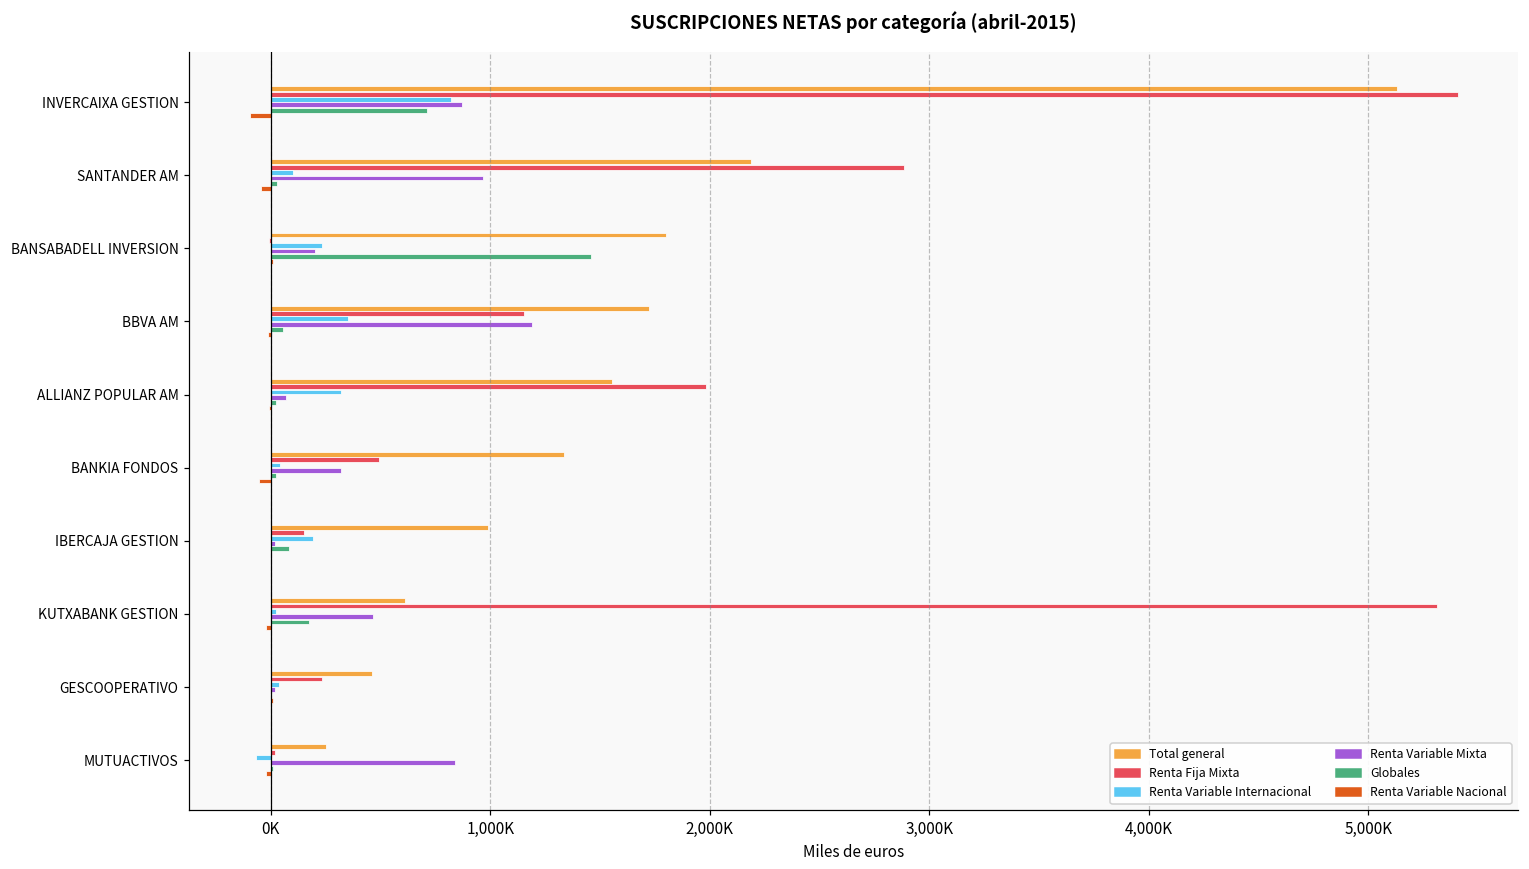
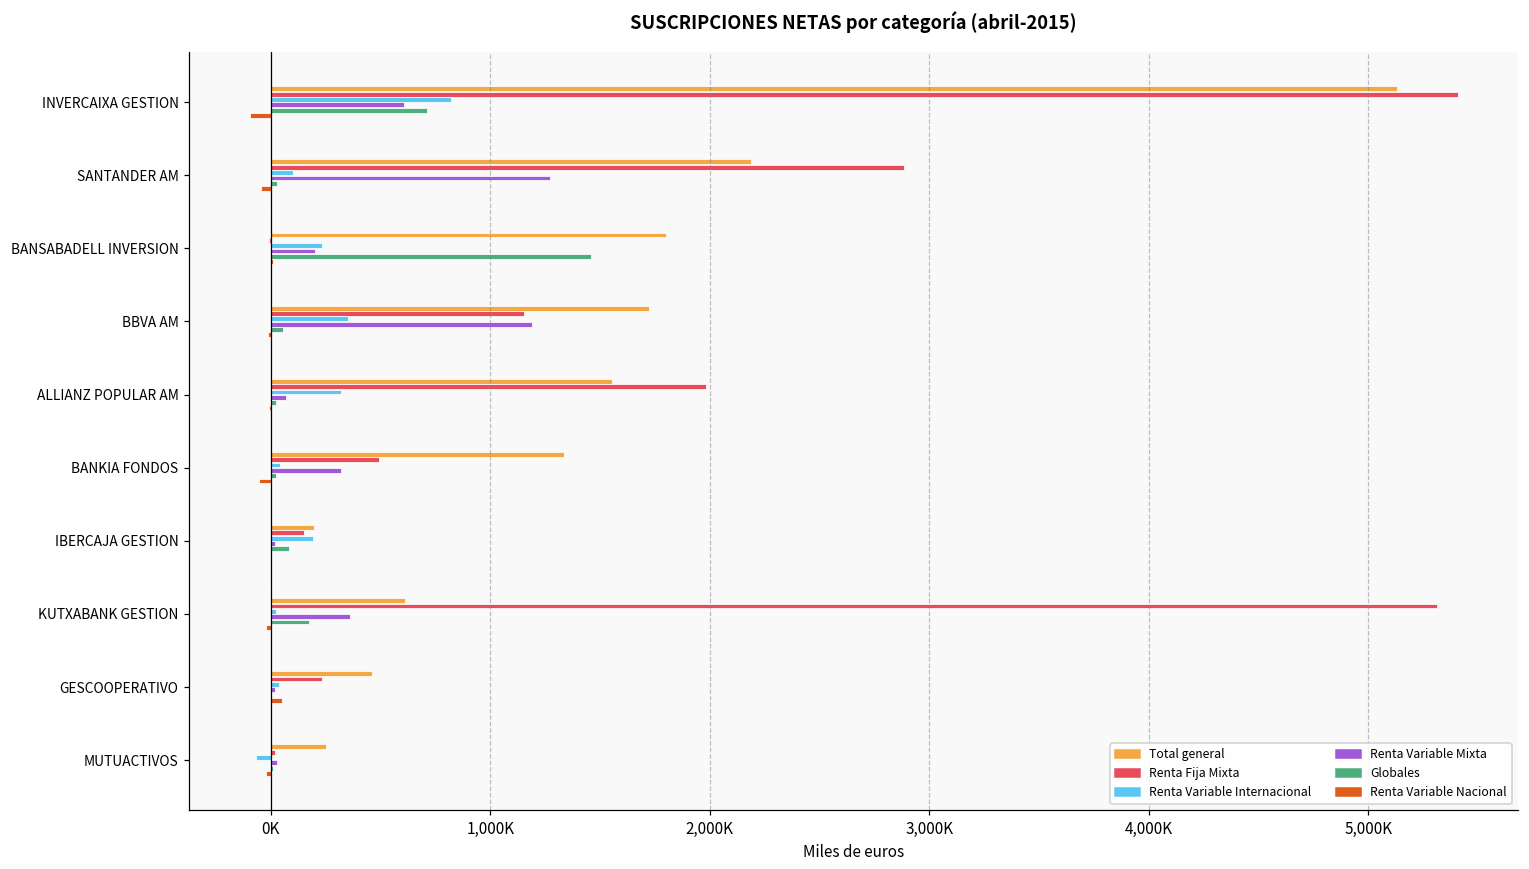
  {
    "Total general": {
      "INVERCAIXA GESTION": "5,130,000",
      "SANTANDER AM": "2,190,000",
      "BANSABADELL INVERSION": "1,800,000",
      "BBVA AM": "1,720,000",
      "ALLIANZ POPULAR AM": "1,550,000",
      "BANKIA FONDOS": "1,330,000",
-     "IBERCAJA GESTION": "990,000",
+     "IBERCAJA GESTION": "200,000",
      "KUTXABANK GESTION": "610,000",
      "GESCOOPERATIVO": "460,000",
      "MUTUACTIVOS": "250,000"
    },
    "Renta Fija Mixta": {
      "INVERCAIXA GESTION": "5,410,000",
      "SANTANDER AM": "2,880,000",
      "BBVA AM": "1,160,000",
      "ALLIANZ POPULAR AM": "1,980,000",
      "BANKIA FONDOS": "490,000",
      "IBERCAJA GESTION": "150,000",
      "KUTXABANK GESTION": "5,310,000",
      "GESCOOPERATIVO": "230,000",
      "MUTUACTIVOS": "20,000"
    },
    "Renta Variable Internacional": {
      "INVERCAIXA GESTION": "820,000",
      "SANTANDER AM": "100,000",
      "BANSABADELL INVERSION": "230,000",
      "BBVA AM": "350,000",
      "ALLIANZ POPULAR AM": "320,000",
      "BANKIA FONDOS": "40,000",
      "IBERCAJA GESTION": "190,000",
      "KUTXABANK GESTION": "20,000",
      "GESCOOPERATIVO": "40,000",
      "MUTUACTIVOS": "-70,000"
    },
    "Renta Variable Mixta": {
-     "INVERCAIXA GESTION": "870,000",
-     "SANTANDER AM": "970,000",
+     "INVERCAIXA GESTION": "610,000",
+     "SANTANDER AM": "1,270,000",
      "BANSABADELL INVERSION": "200,000",
      "BBVA AM": "1,190,000",
      "ALLIANZ POPULAR AM": "70,000",
      "BANKIA FONDOS": "320,000",
      "IBERCAJA GESTION": "20,000",
-     "KUTXABANK GESTION": "460,000",
+     "KUTXABANK GESTION": "360,000",
      "GESCOOPERATIVO": "20,000",
-     "MUTUACTIVOS": "840,000"
+     "MUTUACTIVOS": "30,000"
    },
    "Globales": {
      "INVERCAIXA GESTION": "710,000",
      "SANTANDER AM": "30,000",
      "BANSABADELL INVERSION": "1,460,000",
      "BBVA AM": "60,000",
      "ALLIANZ POPULAR AM": "30,000",
      "BANKIA FONDOS": "20,000",
      "IBERCAJA GESTION": "80,000",
      "KUTXABANK GESTION": "180,000",
      "GESCOOPERATIVO": "0"
    },
    "Renta Variable Nacional": {
      "INVERCAIXA GESTION": "-100,000",
      "SANTANDER AM": "-40,000",
      "BBVA AM": "-10,000",
      "BANKIA FONDOS": "-50,000",
      "KUTXABANK GESTION": "-20,000",
-     "GESCOOPERATIVO": "10,000",
+     "GESCOOPERATIVO": "50,000",
      "MUTUACTIVOS": "-20,000"
    }
  }
